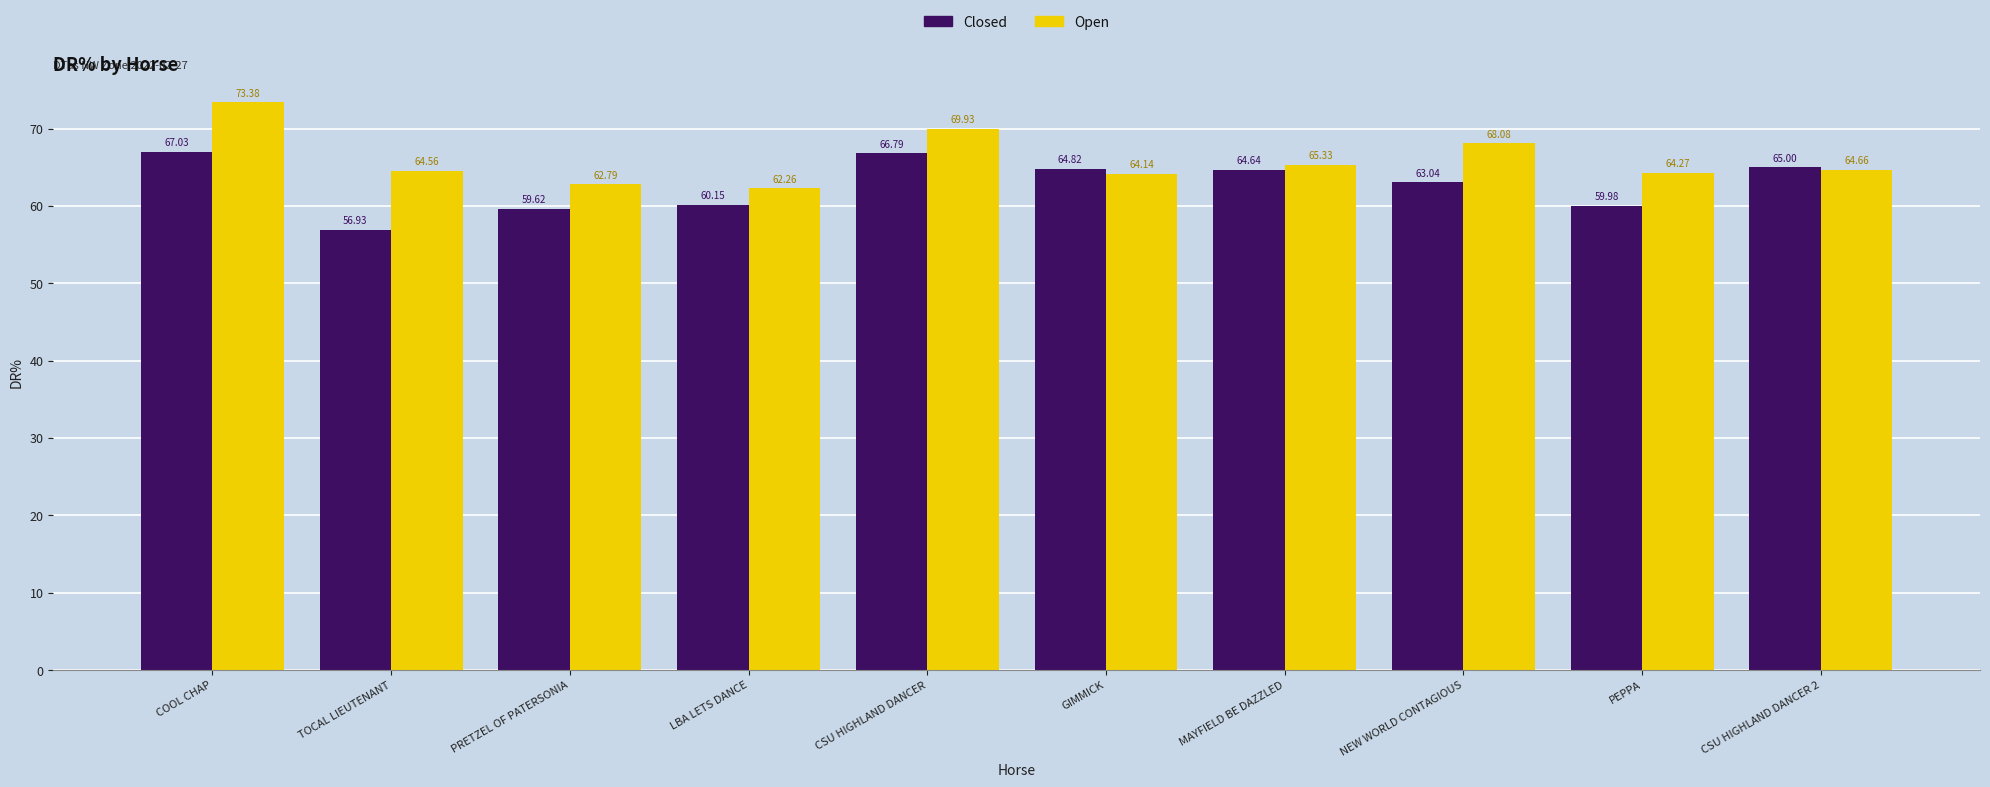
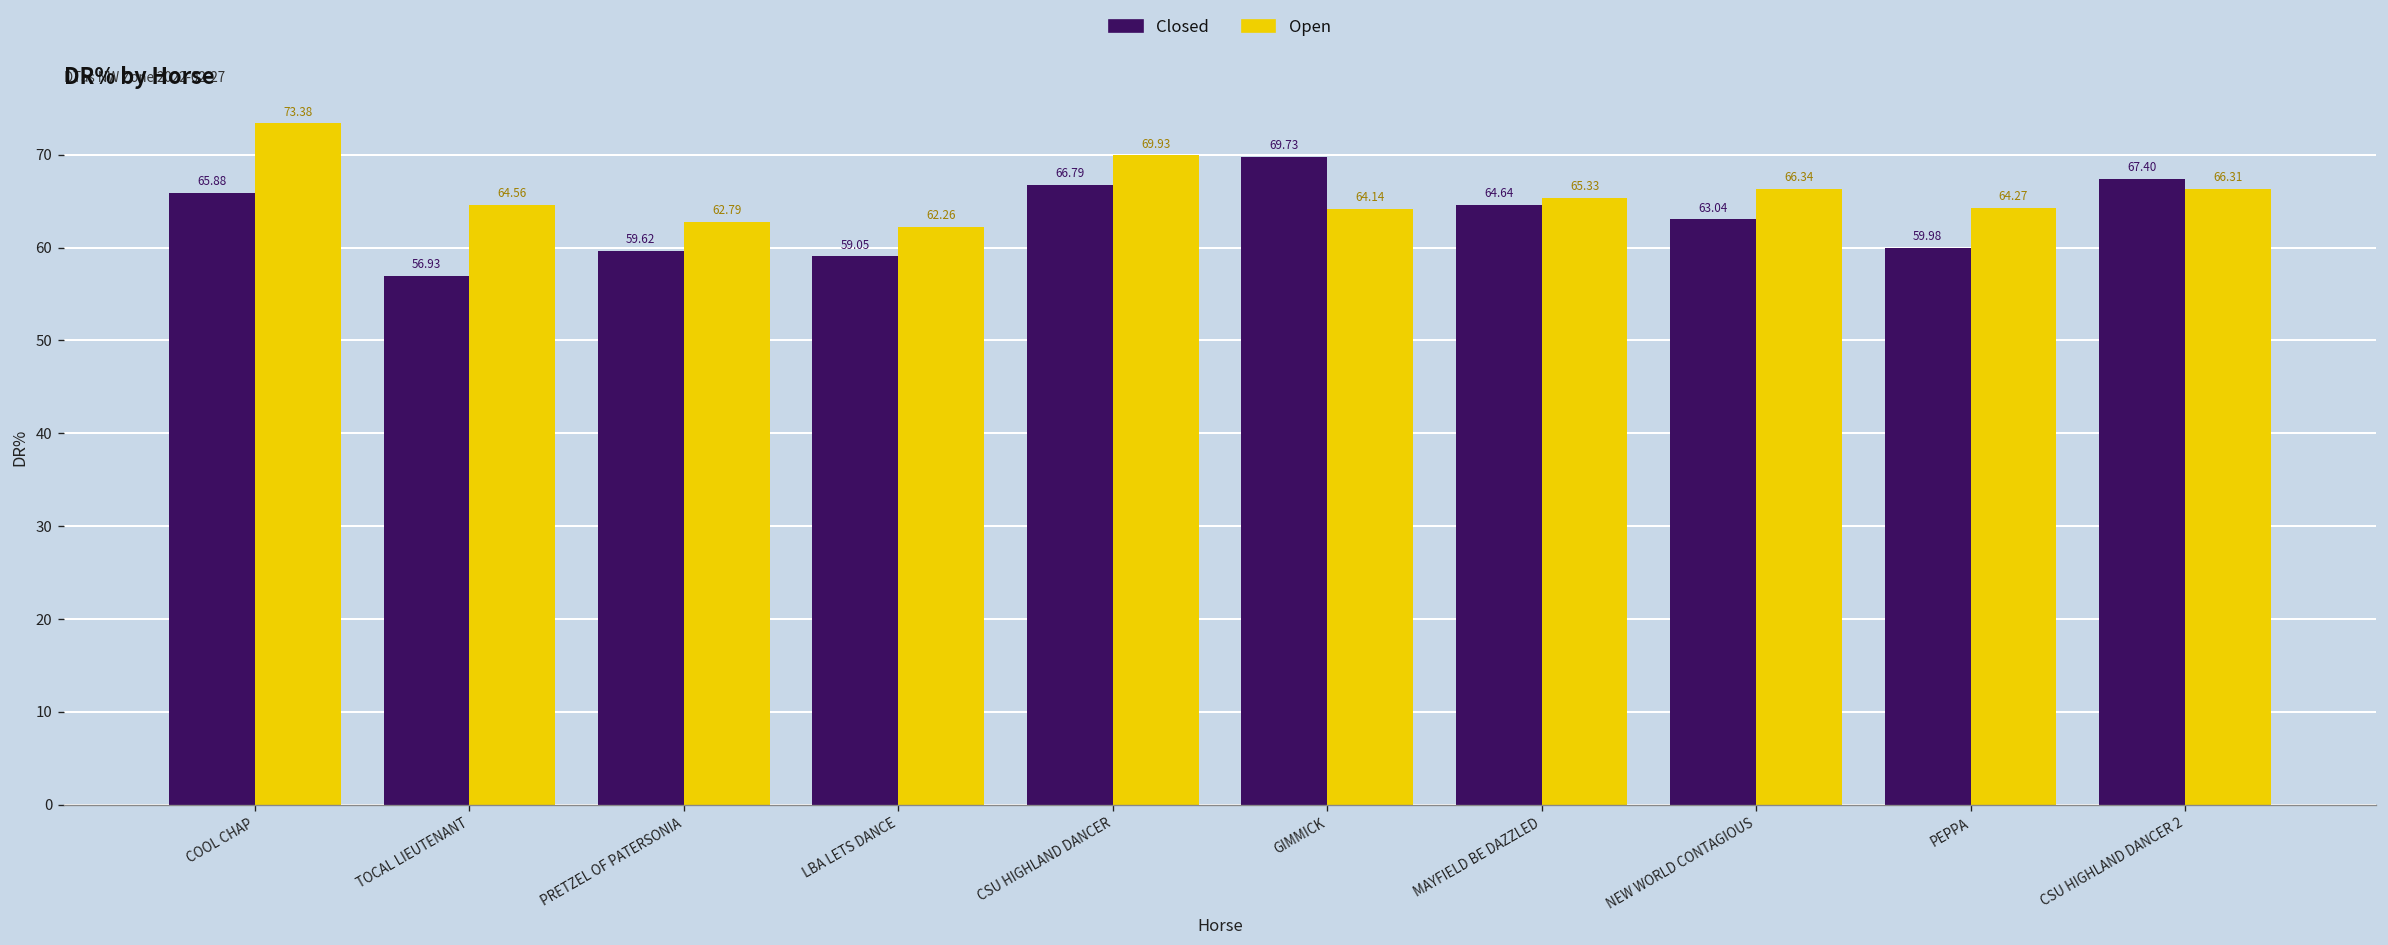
  {
    "Closed": {
-     "COOL CHAP": 67.03,
+     "COOL CHAP": 65.88,
      "TOCAL LIEUTENANT": 56.93,
      "PRETZEL OF PATERSONIA": 59.62,
-     "LBA LETS DANCE": 60.15,
+     "LBA LETS DANCE": 59.05,
      "CSU HIGHLAND DANCER": 66.79,
-     "GIMMICK": 64.82,
+     "GIMMICK": 69.73,
      "MAYFIELD BE DAZZLED": 64.64,
      "NEW WORLD CONTAGIOUS": 63.04,
      "PEPPA": 59.98,
-     "CSU HIGHLAND DANCER 2": 65.00
+     "CSU HIGHLAND DANCER 2": 67.40
    },
    "Open": {
      "COOL CHAP": 73.38,
      "TOCAL LIEUTENANT": 64.56,
      "PRETZEL OF PATERSONIA": 62.79,
      "LBA LETS DANCE": 62.26,
      "CSU HIGHLAND DANCER": 69.93,
      "GIMMICK": 64.14,
      "MAYFIELD BE DAZZLED": 65.33,
-     "NEW WORLD CONTAGIOUS": 68.08,
+     "NEW WORLD CONTAGIOUS": 66.34,
      "PEPPA": 64.27,
-     "CSU HIGHLAND DANCER 2": 64.66
+     "CSU HIGHLAND DANCER 2": 66.31
    }
  }
